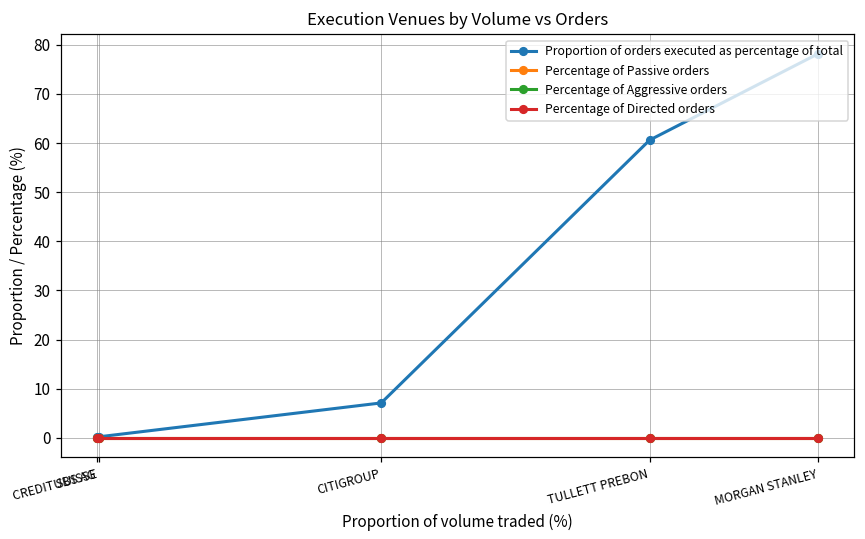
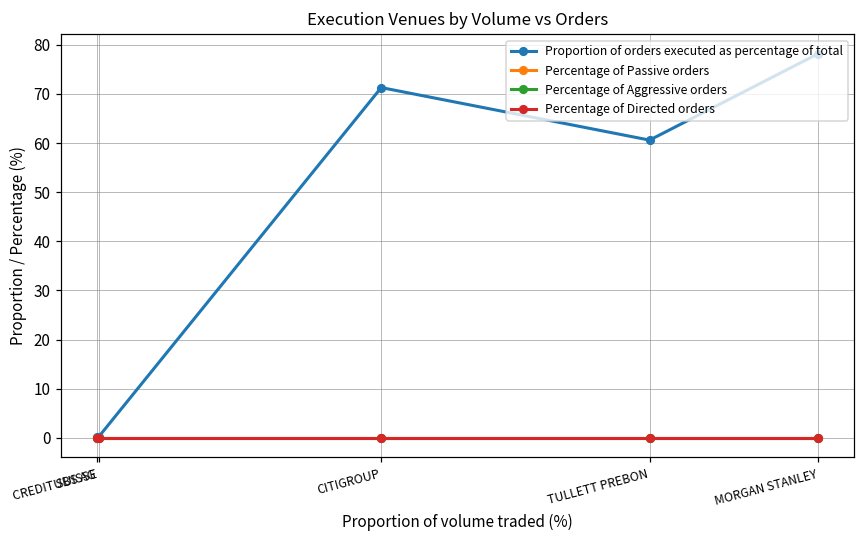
  {
    "Proportion of orders executed as percentage of total": {
-     "CITIGROUP": 7,
+     "CITIGROUP": 71,
      "TULLETT PREBON": 61
    },
    "Percentage of Directed orders": {
      "CITIGROUP": 0,
      "TULLETT PREBON": 0,
      "MORGAN STANLEY": 0
    }
  }
